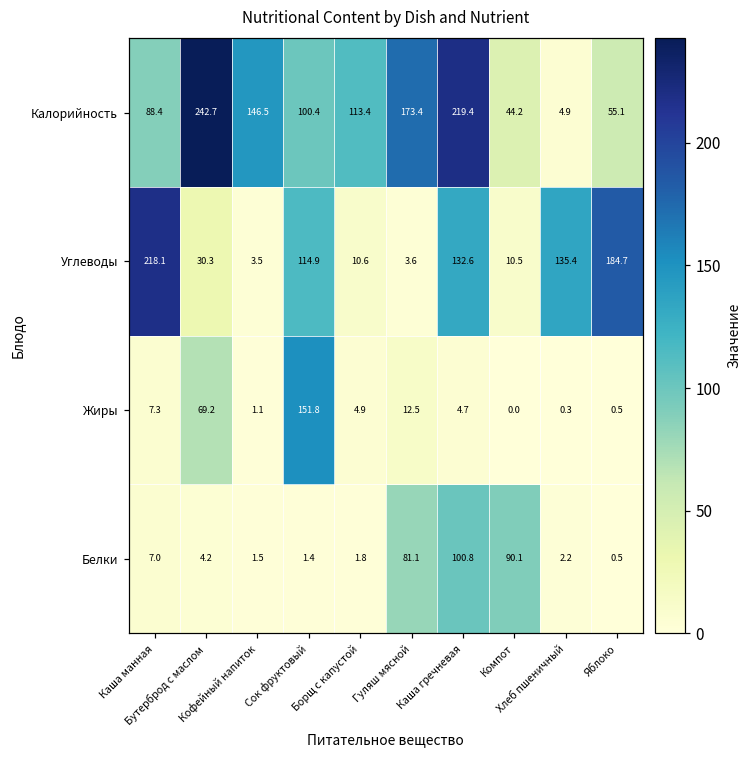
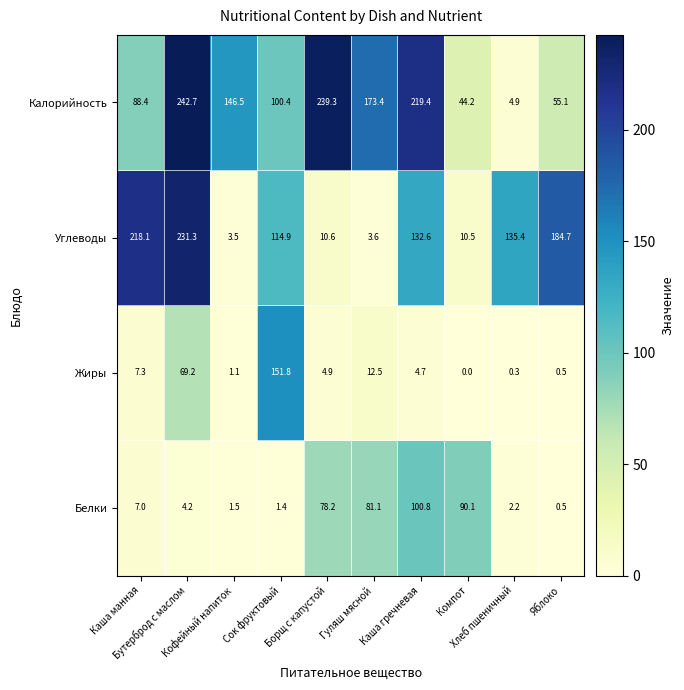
  {
    "Калорийность": {
      "Каша манная": 88.4,
      "Бутерброд с маслом": 242.7,
      "Кофейный напиток": 146.5,
      "Сок фруктовый": 100.4,
-     "Борщ с капустой": 113.4,
+     "Борщ с капустой": 239.3,
      "Гуляш мясной": 173.4,
      "Каша гречневая": 219.4,
      "Компот": 44.2,
      "Хлеб пшеничный": 4.9,
      "Яблоко": 55.1
    },
    "Углеводы": {
      "Каша манная": 218.1,
-     "Бутерброд с маслом": 30.3,
+     "Бутерброд с маслом": 231.3,
      "Кофейный напиток": 3.5,
      "Сок фруктовый": 114.9,
      "Борщ с капустой": 10.6,
      "Гуляш мясной": 3.6,
      "Каша гречневая": 132.6,
      "Компот": 10.5,
      "Хлеб пшеничный": 135.4,
      "Яблоко": 184.7
    },
    "Жиры": {
      "Каша манная": 7.3,
      "Бутерброд с маслом": 69.2,
      "Кофейный напиток": 1.1,
      "Сок фруктовый": 151.8,
      "Борщ с капустой": 4.9,
      "Гуляш мясной": 12.5,
      "Каша гречневая": 4.7,
      "Компот": 0.0,
      "Хлеб пшеничный": 0.3,
      "Яблоко": 0.5
    },
    "Белки": {
      "Каша манная": 7.0,
      "Бутерброд с маслом": 4.2,
      "Кофейный напиток": 1.5,
      "Сок фруктовый": 1.4,
-     "Борщ с капустой": 1.8,
+     "Борщ с капустой": 78.2,
      "Гуляш мясной": 81.1,
      "Каша гречневая": 100.8,
      "Компот": 90.1,
      "Хлеб пшеничный": 2.2,
      "Яблоко": 0.5
    }
  }
